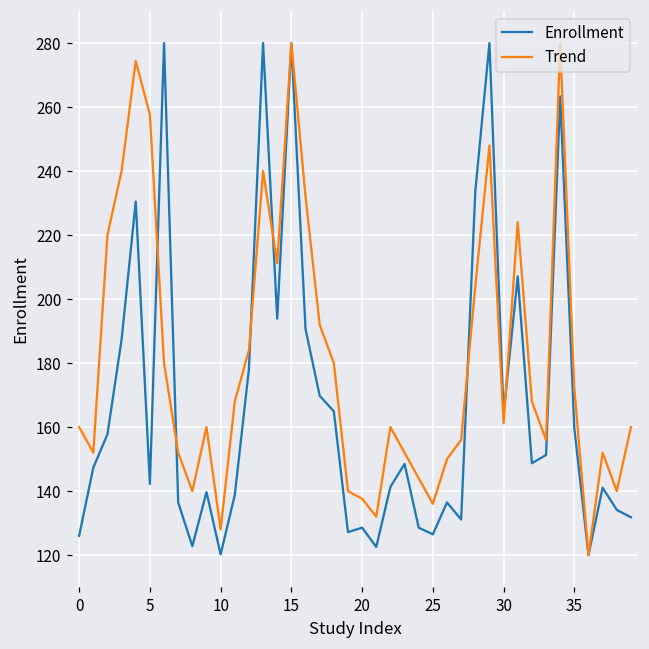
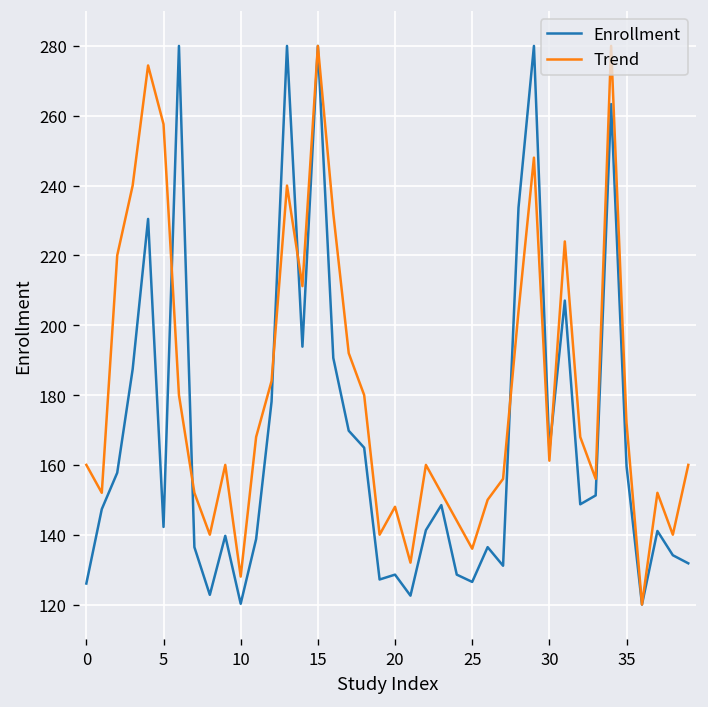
  {
    "Enrollment": {
      "0": 126,
      "5": 142,
      "10": 120,
      "20": 129,
      "25": 126,
      "30": 164,
      "35": 160
    },
    "Trend": {
      "0": 160,
      "5": 258,
      "10": 128,
-     "20": 138,
+     "20": 148,
      "25": 136,
      "30": 161,
      "35": 172
    }
  }
